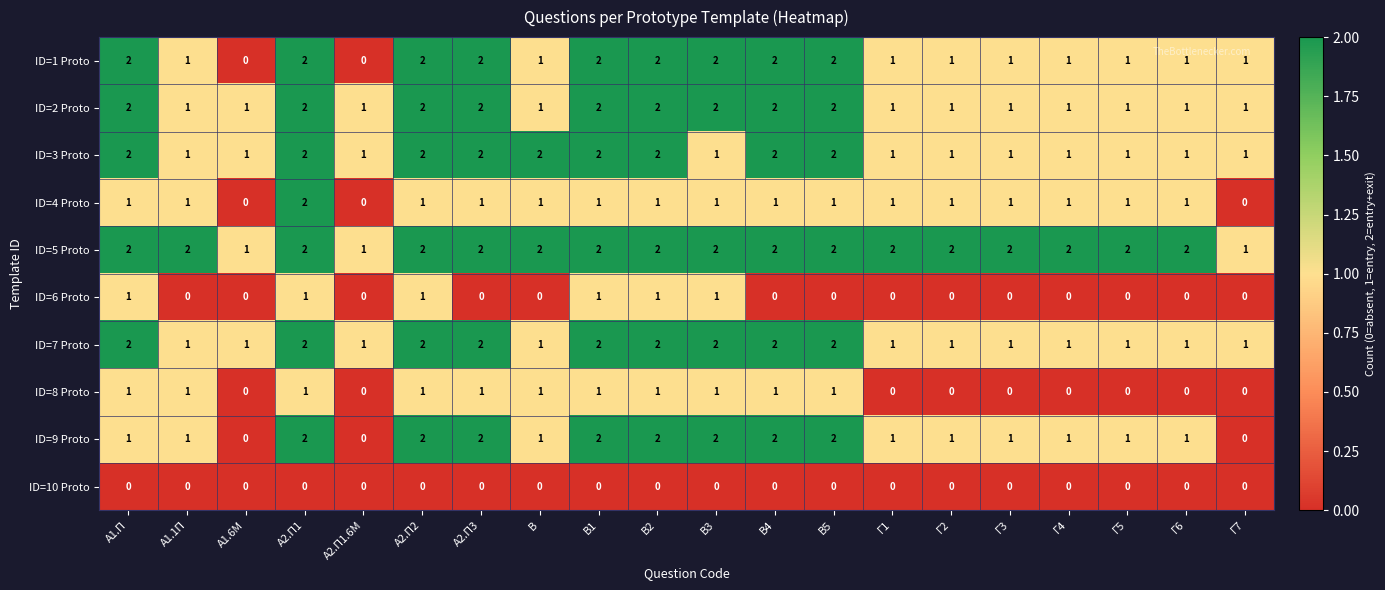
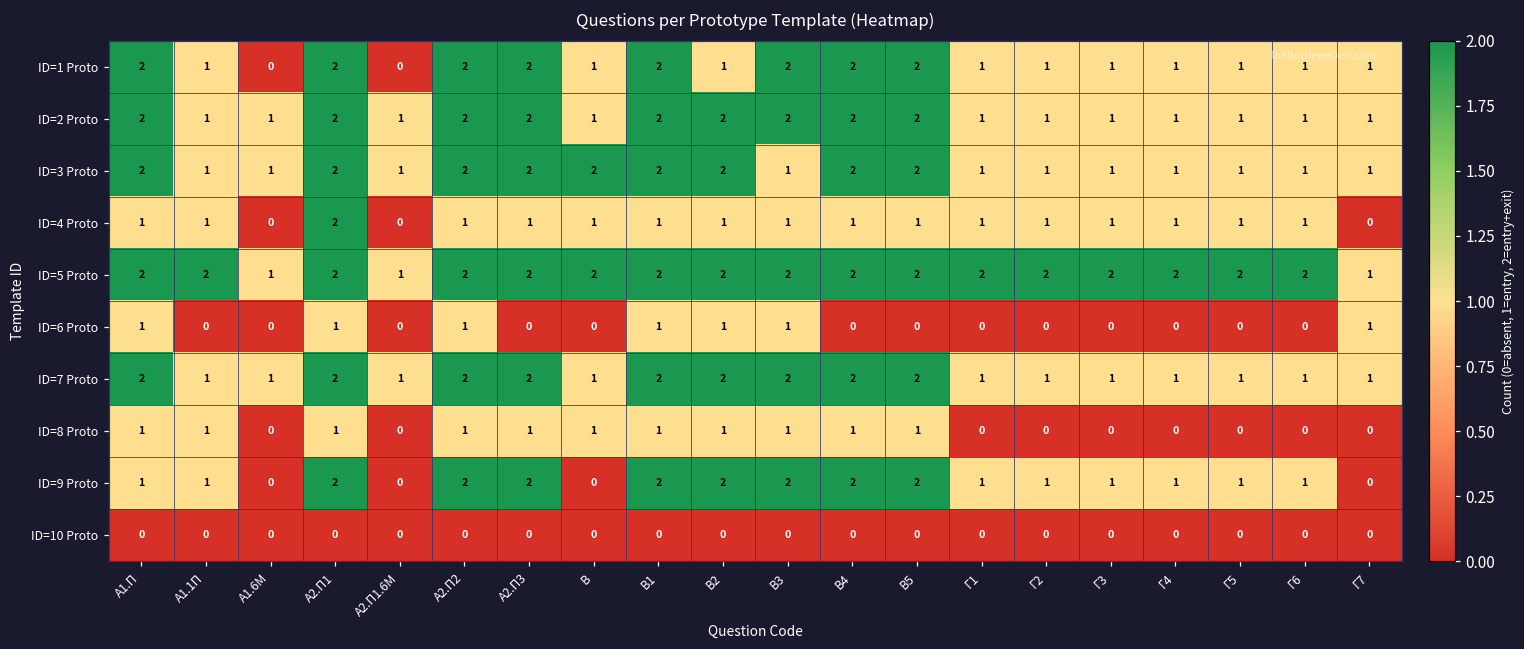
  {
    "ID=1 Proto": {
      "Α1.Π": 2,
      "Α1.1Π": 1,
      "Α1.6M": 0,
      "Α2.Π1": 2,
      "Α2.Π1.6Μ": 0,
      "Α2.Π2": 2,
      "Α2.Π3": 2,
      "Β": 1,
      "Β1": 2,
-     "Β2": 2,
+     "Β2": 1,
      "Β3": 2,
      "Β4": 2,
      "Β5": 2,
      "Γ1": 1,
      "Γ2": 1,
      "Γ3": 1,
      "Γ4": 1,
      "Γ5": 1,
      "Γ7": 1
    },
    "ID=2 Proto": {
      "Α1.Π": 2,
      "Α1.1Π": 1,
      "Α1.6M": 1,
      "Α2.Π1": 2,
      "Α2.Π1.6Μ": 1,
      "Α2.Π2": 2,
      "Α2.Π3": 2,
      "Β": 1,
      "Β1": 2,
      "Β2": 2,
      "Β3": 2,
      "Β4": 2,
      "Β5": 2,
      "Γ1": 1,
      "Γ2": 1,
      "Γ3": 1,
      "Γ4": 1,
      "Γ5": 1,
      "Γ6": 1,
      "Γ7": 1
    },
    "ID=3 Proto": {
      "Α1.Π": 2,
      "Α1.1Π": 1,
      "Α1.6M": 1,
      "Α2.Π1": 2,
      "Α2.Π1.6Μ": 1,
      "Α2.Π2": 2,
      "Α2.Π3": 2,
      "Β": 2,
      "Β1": 2,
      "Β2": 2,
      "Β3": 1,
      "Β4": 2,
      "Β5": 2,
      "Γ1": 1,
      "Γ2": 1,
      "Γ3": 1,
      "Γ4": 1,
      "Γ5": 1,
      "Γ6": 1,
      "Γ7": 1
    },
    "ID=4 Proto": {
      "Α1.Π": 1,
      "Α1.1Π": 1,
      "Α1.6M": 0,
      "Α2.Π1": 2,
      "Α2.Π1.6Μ": 0,
      "Α2.Π2": 1,
      "Α2.Π3": 1,
      "Β": 1,
      "Β1": 1,
      "Β2": 1,
      "Β3": 1,
      "Β4": 1,
      "Β5": 1,
      "Γ1": 1,
      "Γ2": 1,
      "Γ3": 1,
      "Γ4": 1,
      "Γ5": 1,
      "Γ6": 1,
      "Γ7": 0
    },
    "ID=5 Proto": {
      "Α1.Π": 2,
      "Α1.1Π": 2,
      "Α1.6M": 1,
      "Α2.Π1": 2,
      "Α2.Π1.6Μ": 1,
      "Α2.Π2": 2,
      "Α2.Π3": 2,
      "Β": 2,
      "Β1": 2,
      "Β2": 2,
      "Β3": 2,
      "Β4": 2,
      "Β5": 2,
      "Γ1": 2,
      "Γ2": 2,
      "Γ3": 2,
      "Γ4": 2,
      "Γ5": 2,
      "Γ6": 2,
      "Γ7": 1
    },
    "ID=6 Proto": {
      "Α1.Π": 1,
      "Α1.1Π": 0,
      "Α1.6M": 0,
      "Α2.Π1": 1,
      "Α2.Π1.6Μ": 0,
      "Α2.Π2": 1,
      "Α2.Π3": 0,
      "Β": 0,
      "Β1": 1,
      "Β2": 1,
      "Β3": 1,
      "Β4": 0,
      "Β5": 0,
      "Γ1": 0,
      "Γ2": 0,
      "Γ3": 0,
      "Γ4": 0,
      "Γ5": 0,
      "Γ6": 0,
-     "Γ7": 0
+     "Γ7": 1
    },
    "ID=7 Proto": {
      "Α1.Π": 2,
      "Α1.1Π": 1,
      "Α1.6M": 1,
      "Α2.Π1": 2,
      "Α2.Π1.6Μ": 1,
      "Α2.Π2": 2,
      "Α2.Π3": 2,
      "Β": 1,
      "Β1": 2,
      "Β2": 2,
      "Β3": 2,
      "Β4": 2,
      "Β5": 2,
      "Γ1": 1,
      "Γ2": 1,
      "Γ3": 1,
      "Γ4": 1,
      "Γ5": 1,
      "Γ6": 1,
      "Γ7": 1
    },
    "ID=8 Proto": {
      "Α1.Π": 1,
      "Α1.1Π": 1,
      "Α1.6M": 0,
      "Α2.Π1": 1,
      "Α2.Π1.6Μ": 0,
      "Α2.Π2": 1,
      "Α2.Π3": 1,
      "Β": 1,
      "Β1": 1,
      "Β2": 1,
      "Β3": 1,
      "Β4": 1,
      "Β5": 1,
      "Γ1": 0,
      "Γ2": 0,
      "Γ3": 0,
      "Γ4": 0,
      "Γ5": 0,
      "Γ6": 0,
      "Γ7": 0
    },
    "ID=9 Proto": {
      "Α1.Π": 1,
      "Α1.1Π": 1,
      "Α1.6M": 0,
      "Α2.Π1": 2,
      "Α2.Π1.6Μ": 0,
      "Α2.Π2": 2,
      "Α2.Π3": 2,
-     "Β": 1,
+     "Β": 0,
      "Β1": 2,
      "Β2": 2,
      "Β3": 2,
      "Β4": 2,
      "Β5": 2,
      "Γ1": 1,
      "Γ2": 1,
      "Γ3": 1,
      "Γ4": 1,
      "Γ5": 1,
      "Γ6": 1,
      "Γ7": 0
    },
    "ID=10 Proto": {
      "Α1.Π": 0,
      "Α1.1Π": 0,
      "Α1.6M": 0,
      "Α2.Π1": 0,
      "Α2.Π1.6Μ": 0,
      "Α2.Π2": 0,
      "Α2.Π3": 0,
      "Β": 0,
      "Β1": 0,
      "Β2": 0,
      "Β3": 0,
      "Β4": 0,
      "Β5": 0,
      "Γ1": 0,
      "Γ2": 0,
      "Γ3": 0,
      "Γ4": 0,
      "Γ5": 0,
      "Γ6": 0,
      "Γ7": 0
    }
  }
